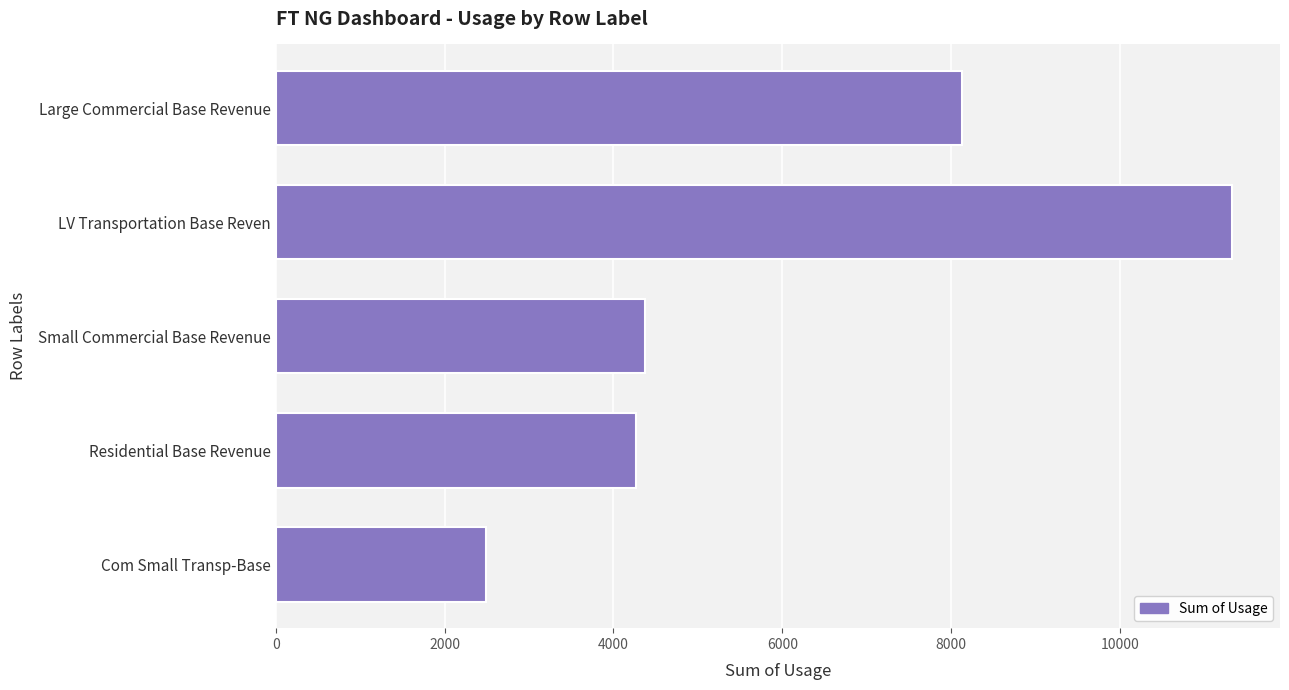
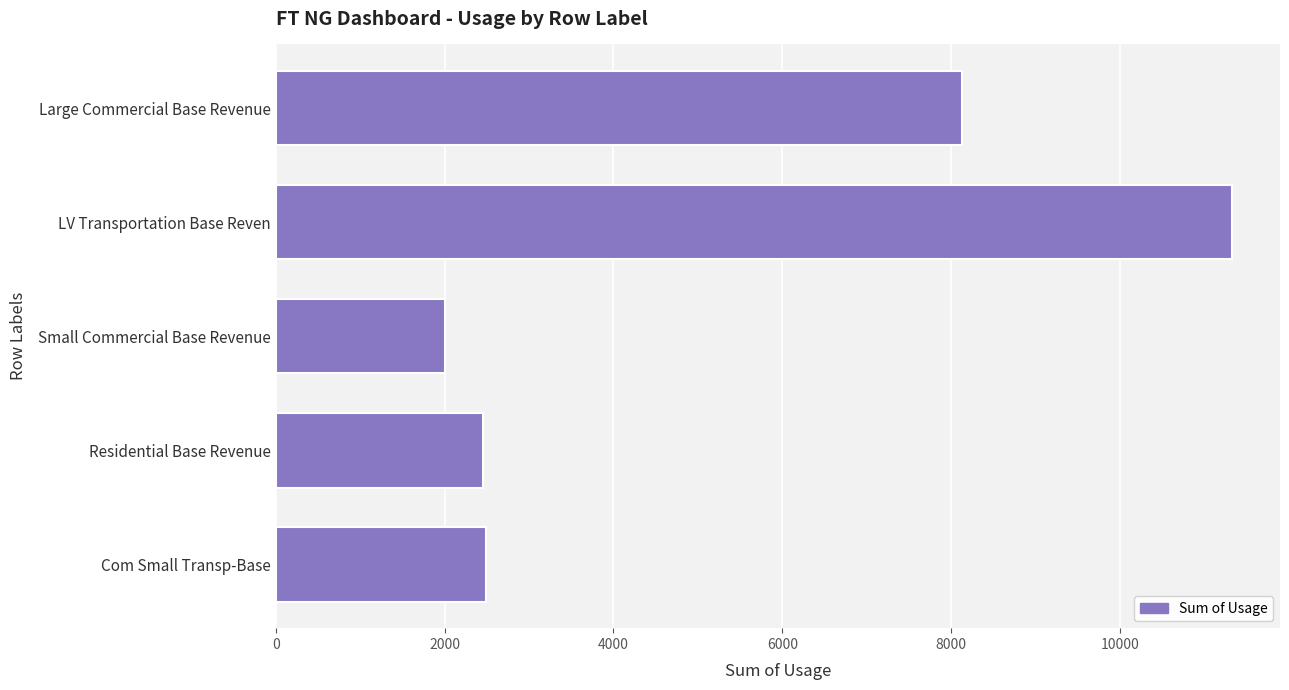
  {
    "Large Commercial Base Revenue": 8100,
    "LV Transportation Base Reven": 11300,
-   "Small Commercial Base Revenue": 4400,
-   "Residential Base Revenue": 4300,
+   "Small Commercial Base Revenue": 2000,
+   "Residential Base Revenue": 2500,
    "Com Small Transp-Base": 2500
  }
